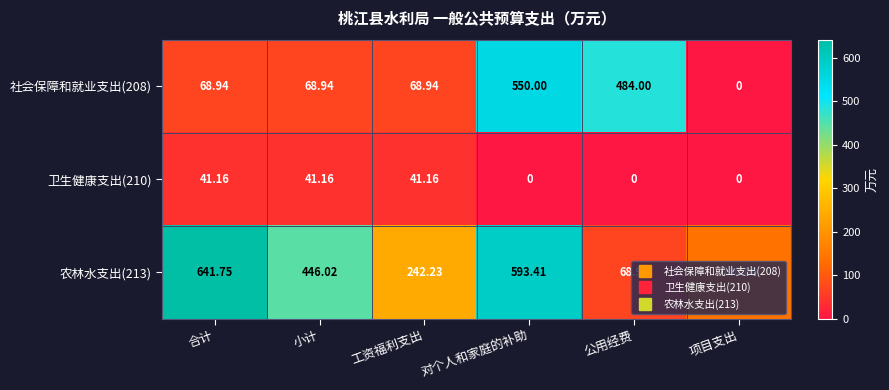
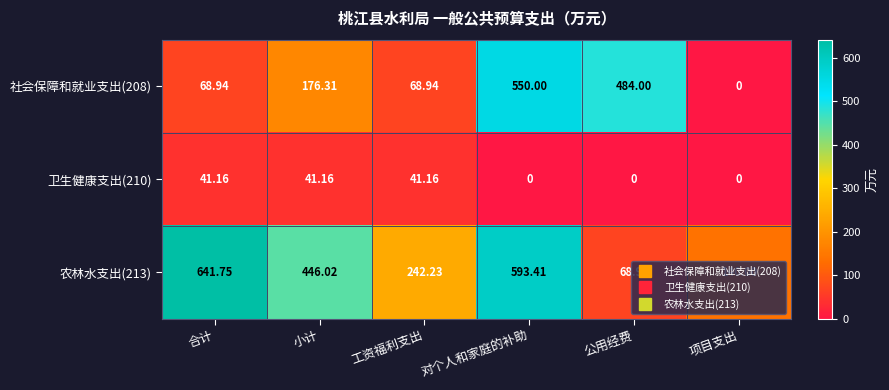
  {
    "社会保障和就业支出(208)": {
      "合计": 68.94,
-     "小计": 68.94,
+     "小计": 176.31,
      "工资福利支出": 68.94,
      "对个人和家庭的补助": 550.00,
      "公用经费": 484.00,
      "项目支出": 0
    },
    "卫生健康支出(210)": {
      "合计": 41.16,
      "小计": 41.16,
      "工资福利支出": 41.16,
      "对个人和家庭的补助": 0,
      "公用经费": 0,
      "项目支出": 0
    },
    "农林水支出(213)": {
      "合计": 641.75,
      "小计": 446.02,
      "工资福利支出": 242.23,
      "对个人和家庭的补助": 593.41
    }
  }
